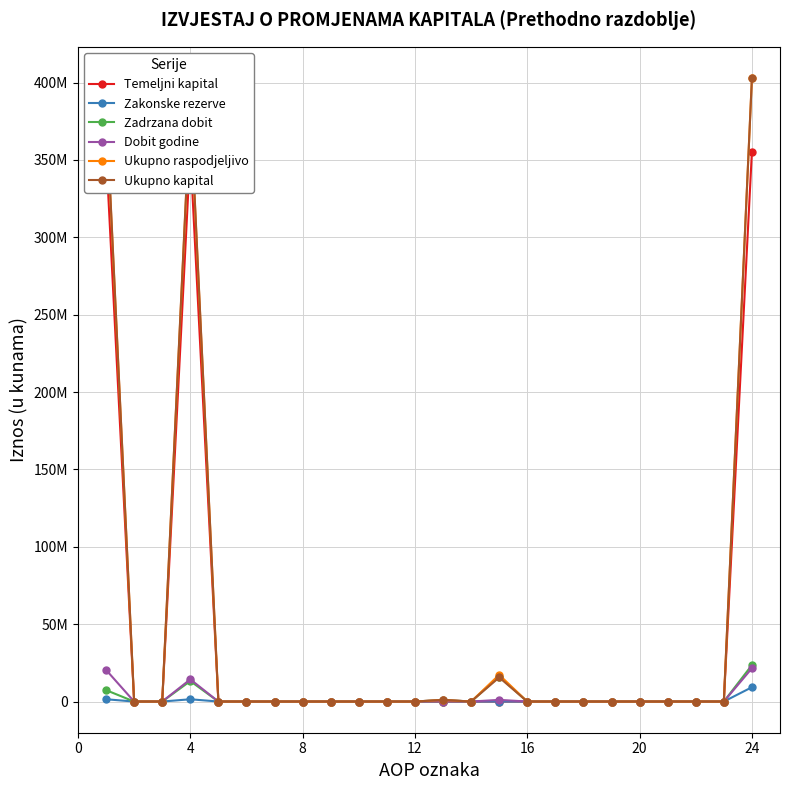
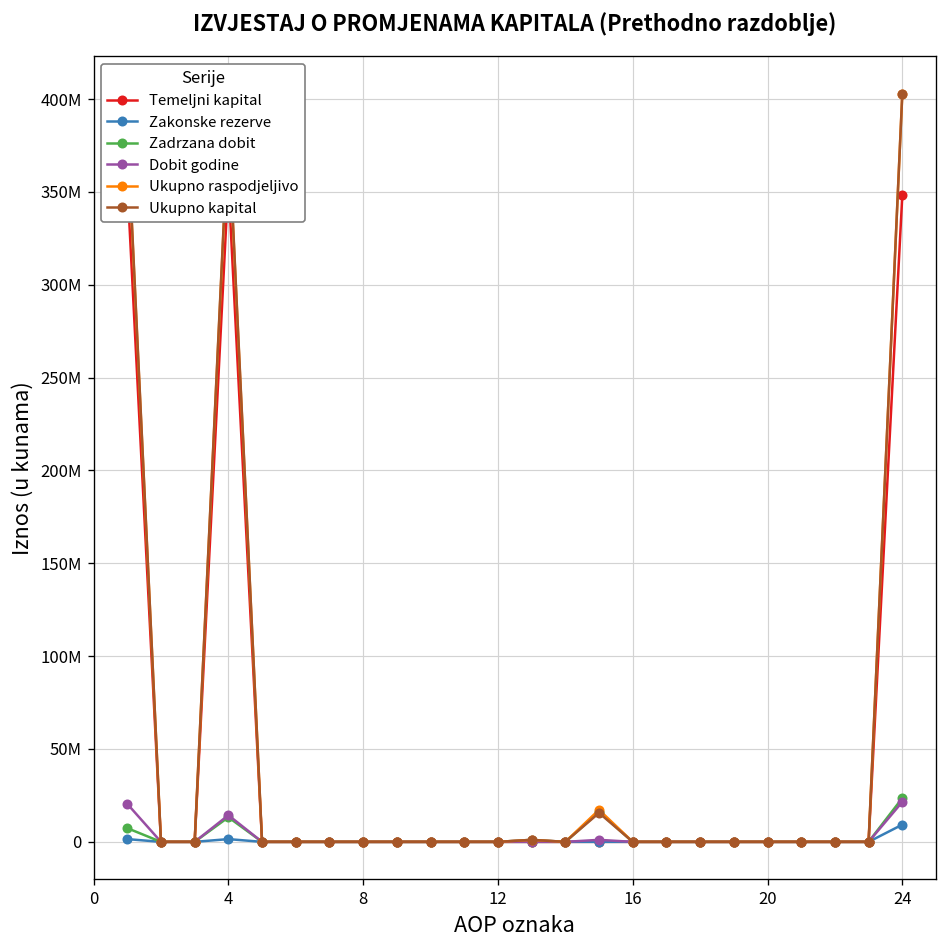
  {
    "Temeljni kapital": {
-     "24": 355000000
+     "24": 348000000
    },
    "Zakonske rezerve": {
      "4": 1000000,
      "24": 9000000
    },
    "Zadrzana dobit": {
      "24": 24000000
    },
    "Dobit godine": {
      "24": 22000000
    }
  }
